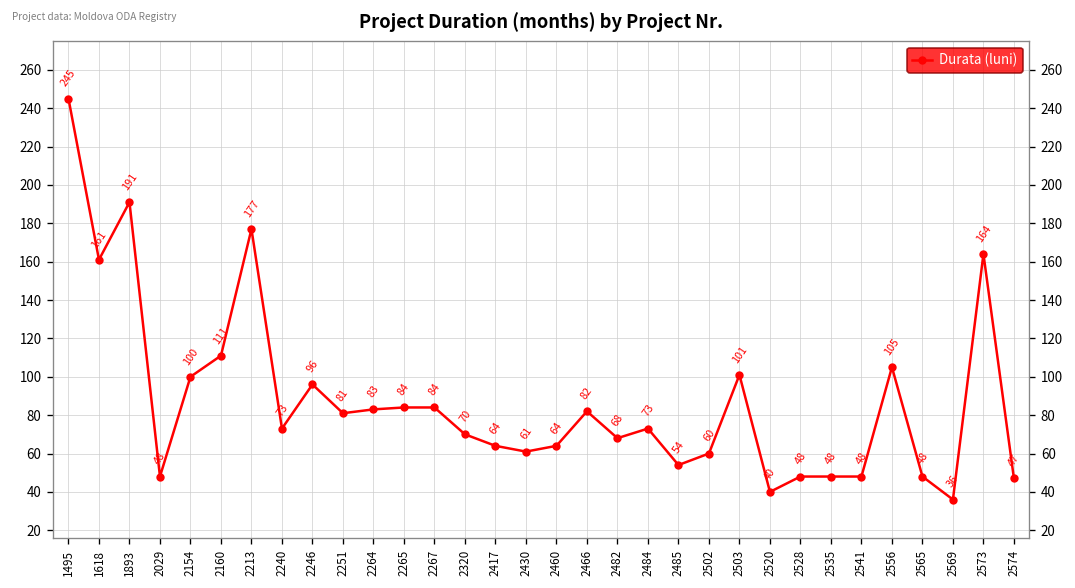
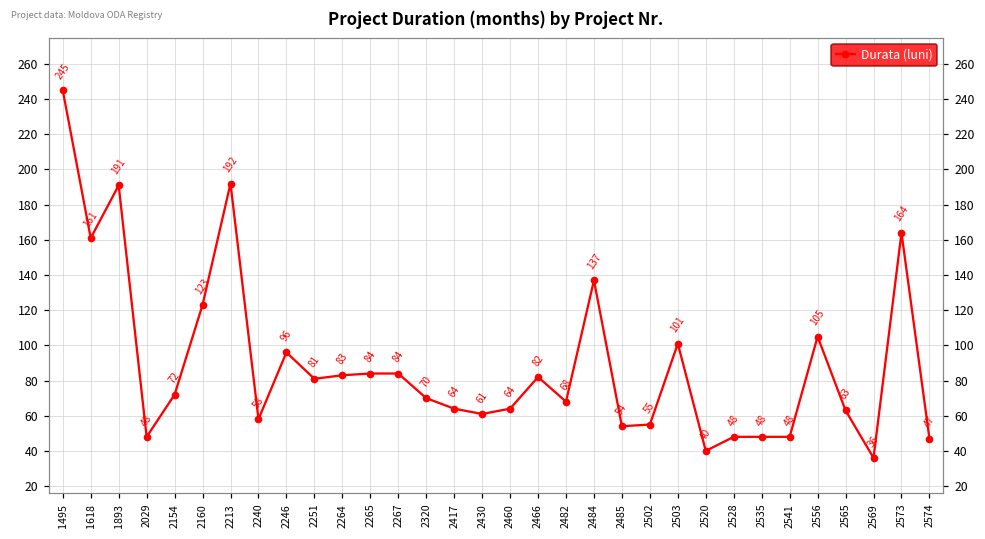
  {
    "1495": 245,
    "1618": 161,
    "1893": 191,
    "2029": 48,
-   "2154": 100,
-   "2160": 111,
-   "2213": 177,
-   "2240": 73,
+   "2154": 72,
+   "2160": 123,
+   "2213": 192,
+   "2240": 58,
    "2246": 96,
    "2251": 81,
    "2264": 83,
    "2265": 84,
    "2267": 84,
    "2320": 70,
    "2417": 64,
    "2430": 61,
    "2460": 64,
    "2466": 82,
    "2482": 68,
-   "2484": 73,
+   "2484": 137,
    "2485": 54,
-   "2502": 60,
+   "2502": 55,
    "2503": 101,
    "2520": 40,
    "2528": 48,
    "2535": 48,
    "2541": 48,
    "2556": 105,
-   "2565": 48,
+   "2565": 63,
    "2569": 36,
    "2573": 164,
    "2574": 47
  }
